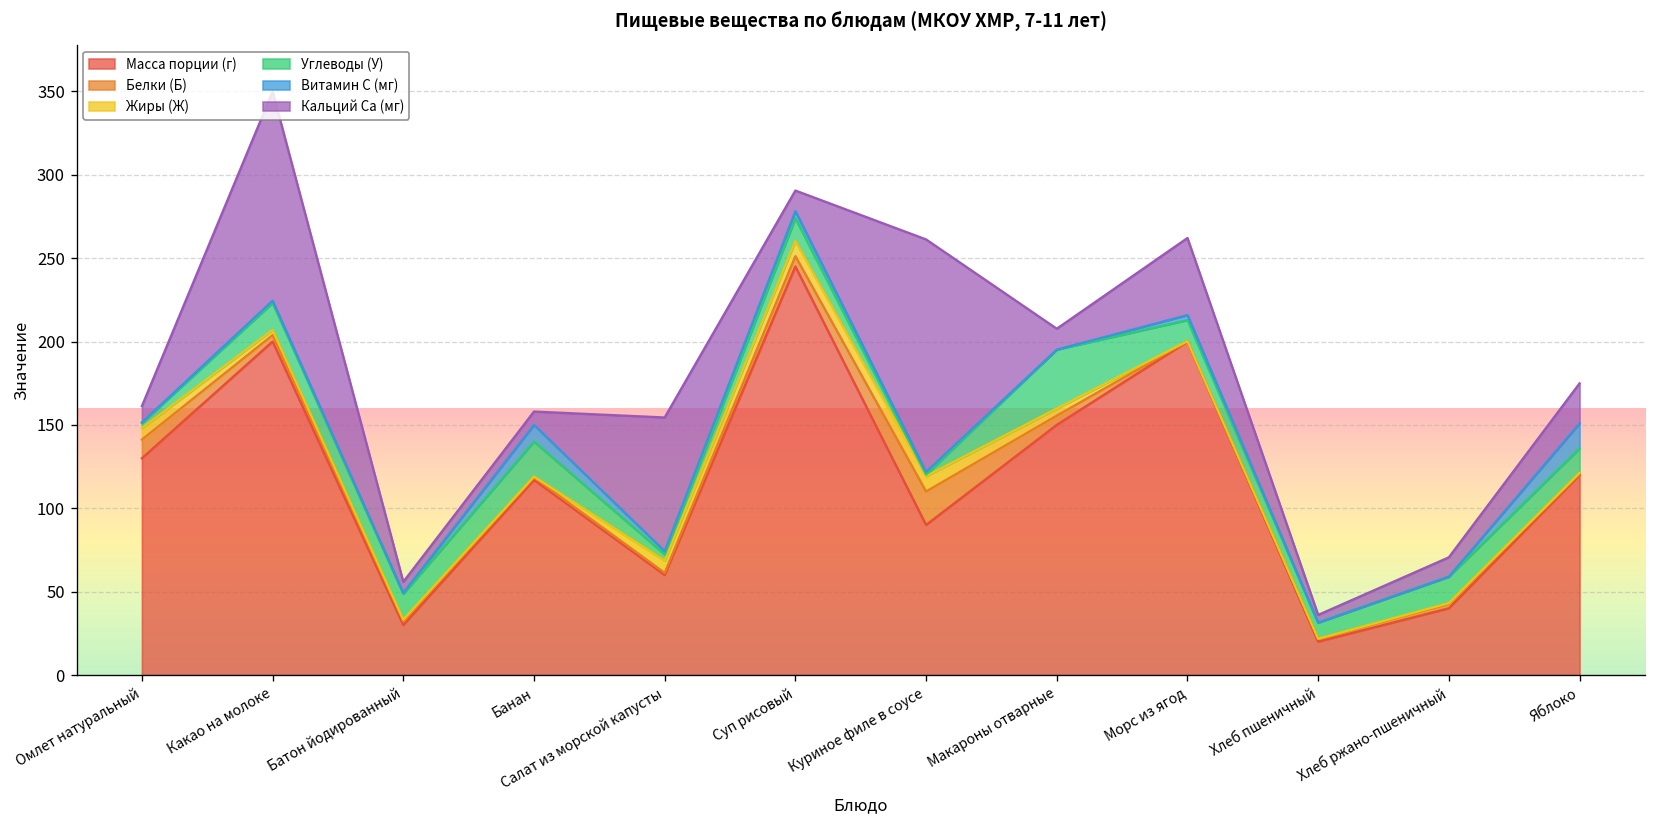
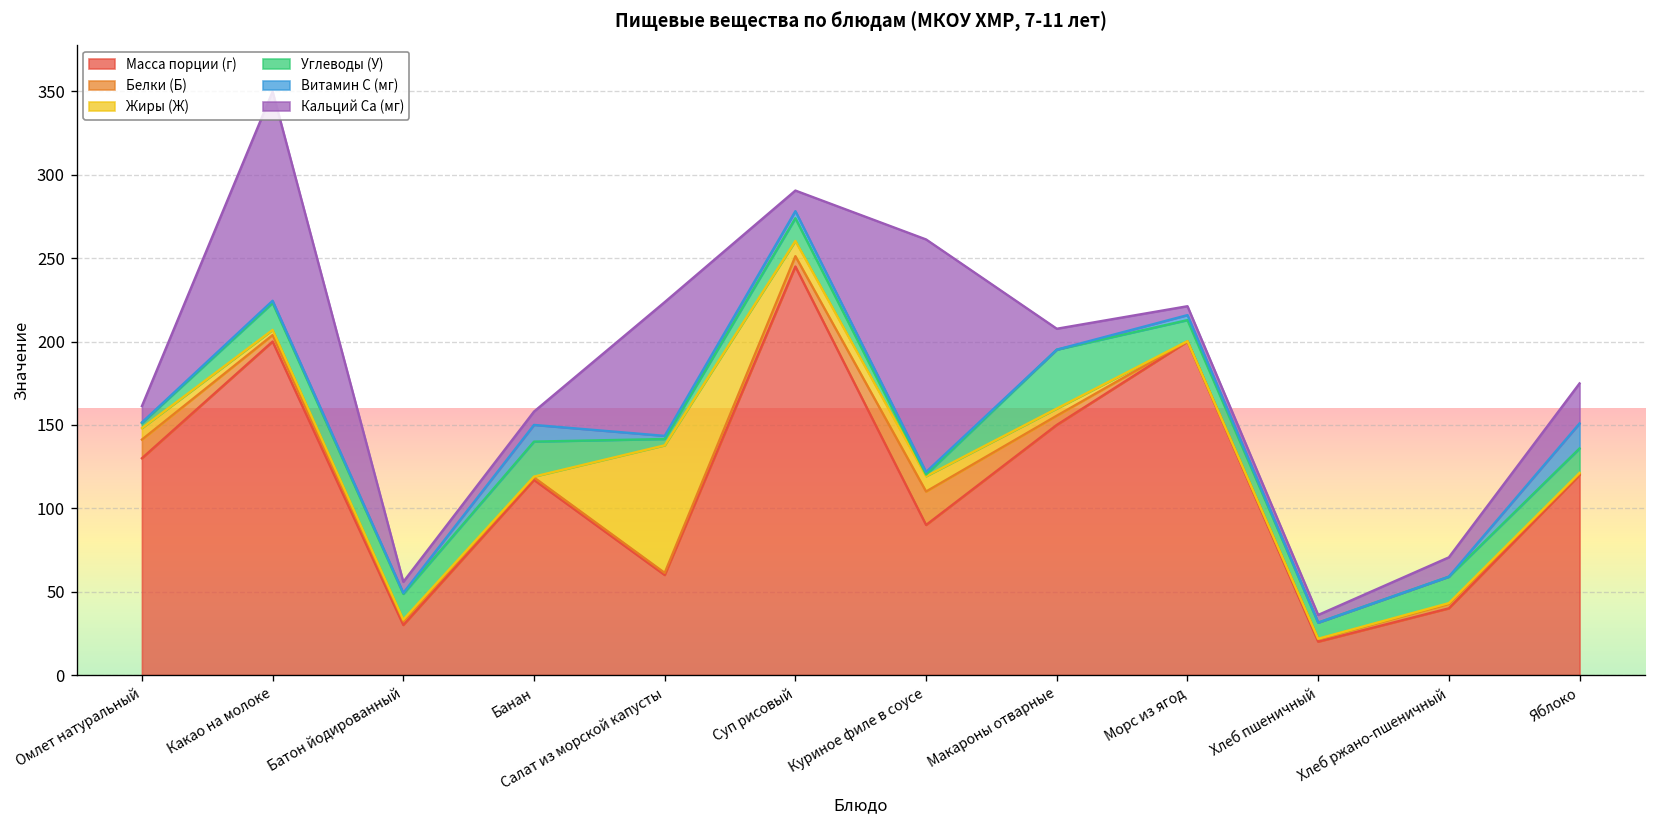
  {
    "Жиры (Ж)": {
      "Омлет натуральный": 7,
      "Какао на молоке": 3,
-     "Салат из морской капусты": 7,
+     "Салат из морской капусты": 77,
      "Суп рисовый": 9,
      "Макароны отварные": 4
    },
    "Углеводы (У)": {
      "Банан": 21,
      "Салат из морской капусты": 4,
      "Суп рисовый": 14,
      "Морс из ягод": 13,
      "Яблоко": 15
    },
    "Витамин С (мг)": {
      "Банан": 10,
      "Салат из морской капусты": 2,
      "Суп рисовый": 4,
      "Морс из ягод": 3,
      "Яблоко": 15
    },
    "Кальций Ca (мг)": {
      "Омлет натуральный": 10,
      "Батон йодированный": 7,
      "Банан": 8,
      "Салат из морской капусты": 80,
      "Суп рисовый": 12,
      "Куриное филе в соусе": 139,
      "Макароны отварные": 13,
-     "Морс из ягод": 46,
+     "Морс из ягод": 5,
      "Хлеб пшеничный": 5,
      "Хлеб ржано-пшеничный": 12,
      "Яблоко": 24
    }
  }
